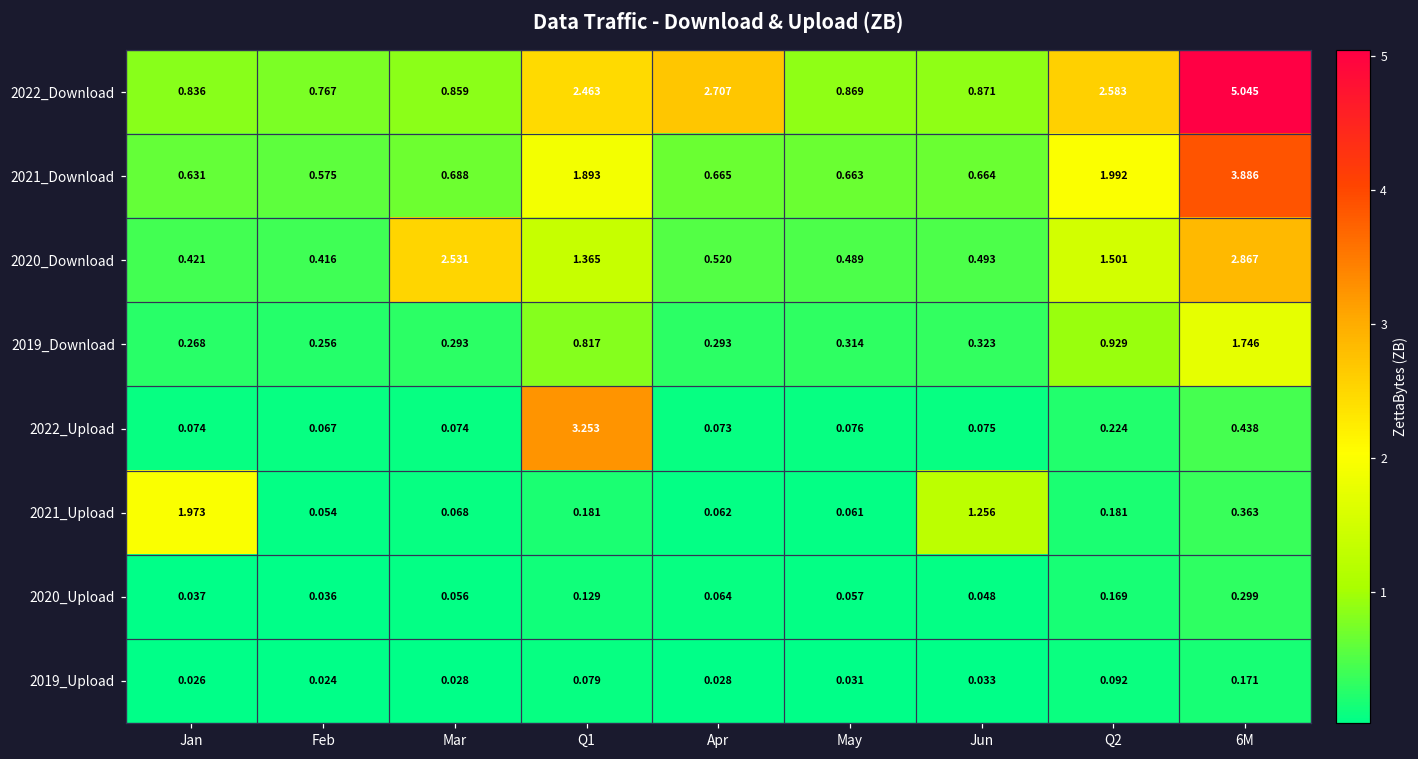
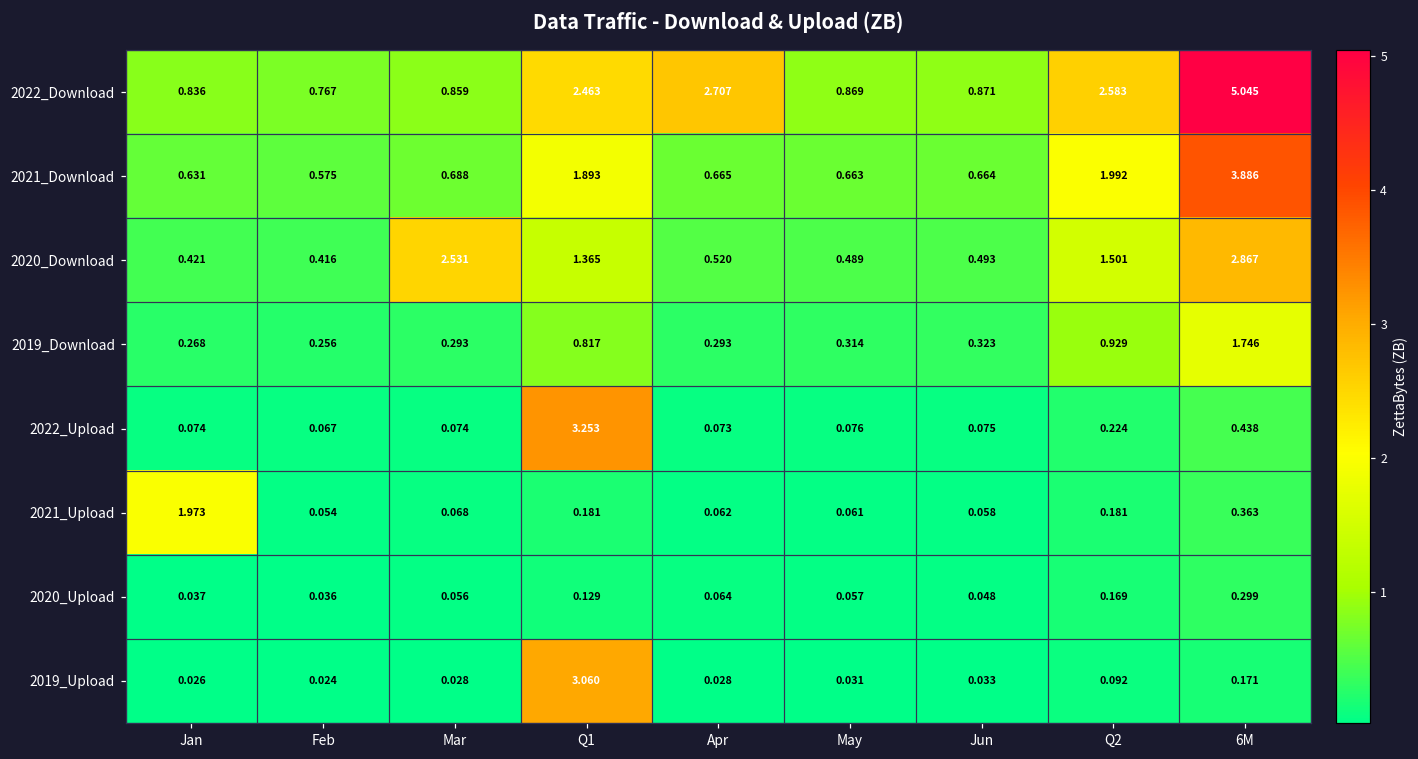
  {
    "2022_Download": {
      "Jan": 0.836,
      "Feb": 0.767,
      "Mar": 0.859,
      "Q1": 2.463,
      "Apr": 2.707,
      "May": 0.869,
      "Jun": 0.871,
      "Q2": 2.583,
      "6M": 5.045
    },
    "2021_Download": {
      "Jan": 0.631,
      "Feb": 0.575,
      "Mar": 0.688,
      "Q1": 1.893,
      "Apr": 0.665,
      "May": 0.663,
      "Jun": 0.664,
      "Q2": 1.992,
      "6M": 3.886
    },
    "2020_Download": {
      "Jan": 0.421,
      "Feb": 0.416,
      "Mar": 2.531,
      "Q1": 1.365,
      "Apr": 0.520,
      "May": 0.489,
      "Jun": 0.493,
      "Q2": 1.501,
      "6M": 2.867
    },
    "2019_Download": {
      "Jan": 0.268,
      "Feb": 0.256,
      "Mar": 0.293,
      "Q1": 0.817,
      "Apr": 0.293,
      "May": 0.314,
      "Jun": 0.323,
      "Q2": 0.929,
      "6M": 1.746
    },
    "2022_Upload": {
      "Jan": 0.074,
      "Feb": 0.067,
      "Mar": 0.074,
      "Q1": 3.253,
      "Apr": 0.073,
      "May": 0.076,
      "Jun": 0.075,
      "Q2": 0.224,
      "6M": 0.438
    },
    "2021_Upload": {
      "Jan": 1.973,
      "Feb": 0.054,
      "Mar": 0.068,
      "Q1": 0.181,
      "Apr": 0.062,
      "May": 0.061,
-     "Jun": 1.256,
+     "Jun": 0.058,
      "Q2": 0.181,
      "6M": 0.363
    },
    "2020_Upload": {
      "Jan": 0.037,
      "Feb": 0.036,
      "Mar": 0.056,
      "Q1": 0.129,
      "Apr": 0.064,
      "May": 0.057,
      "Jun": 0.048,
      "Q2": 0.169,
      "6M": 0.299
    },
    "2019_Upload": {
      "Jan": 0.026,
      "Feb": 0.024,
      "Mar": 0.028,
-     "Q1": 0.079,
+     "Q1": 3.060,
      "Apr": 0.028,
      "May": 0.031,
      "Jun": 0.033,
      "Q2": 0.092,
      "6M": 0.171
    }
  }
